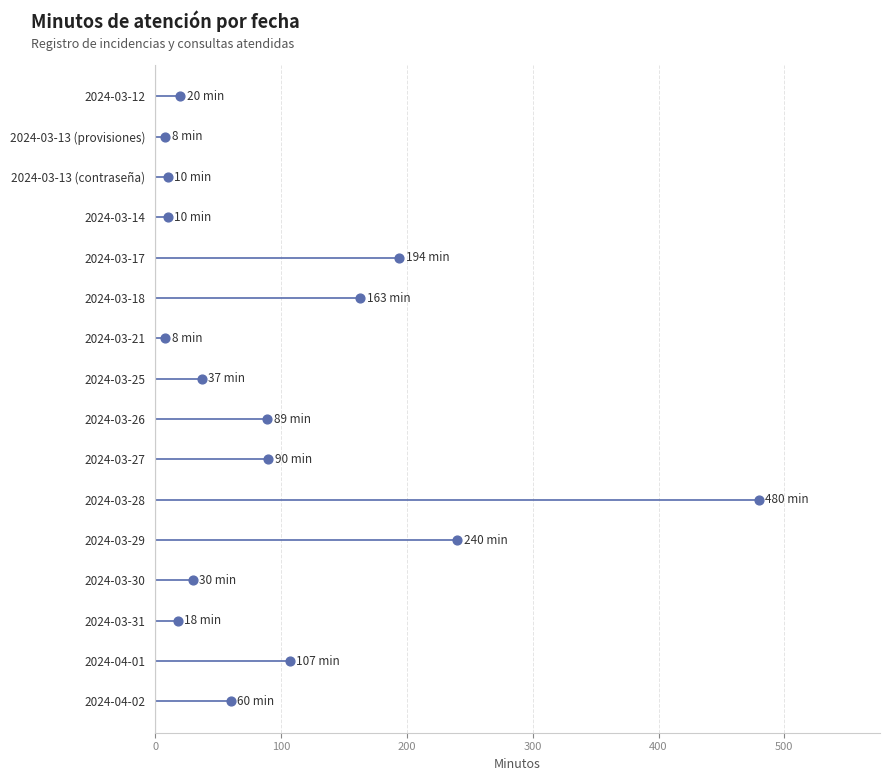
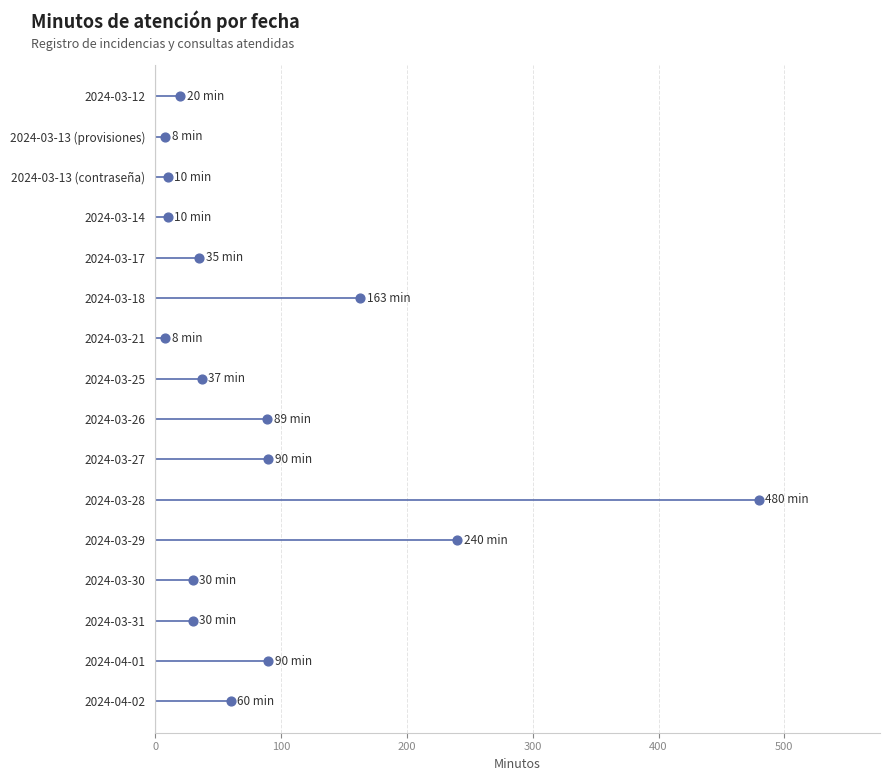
  {
    "2024-03-12": 20,
    "2024-03-13 (provisiones)": 8,
    "2024-03-13 (contraseña)": 10,
    "2024-03-14": 10,
-   "2024-03-17": 194,
+   "2024-03-17": 35,
    "2024-03-18": 163,
    "2024-03-21": 8,
    "2024-03-25": 37,
    "2024-03-26": 89,
    "2024-03-27": 90,
    "2024-03-28": 480,
    "2024-03-29": 240,
    "2024-03-30": 30,
-   "2024-03-31": 18,
-   "2024-04-01": 107,
+   "2024-03-31": 30,
+   "2024-04-01": 90,
    "2024-04-02": 60
  }
